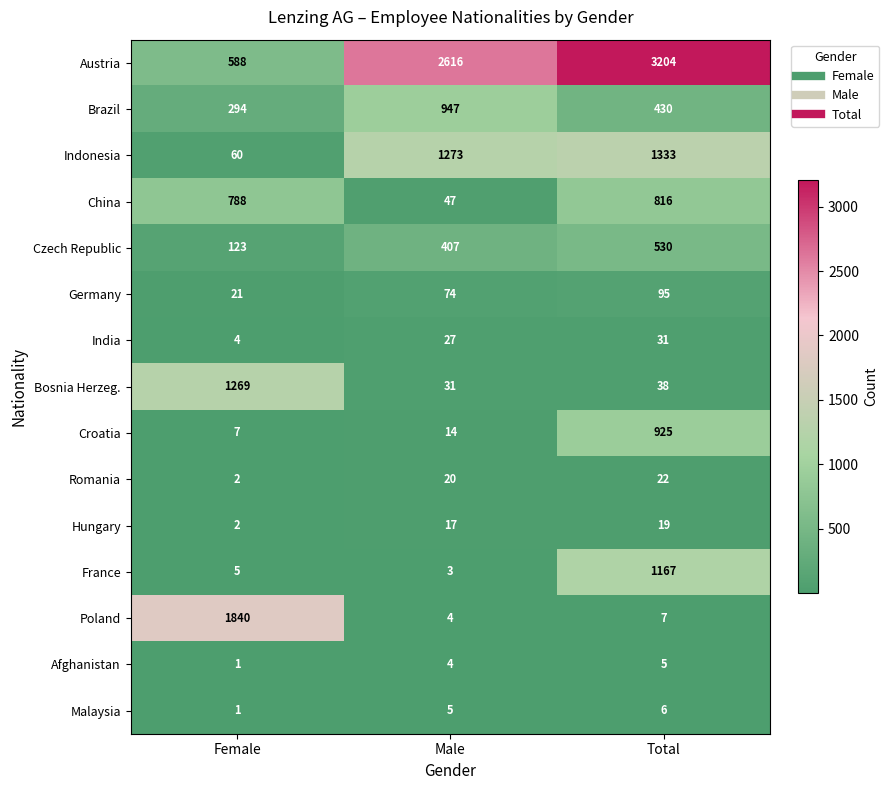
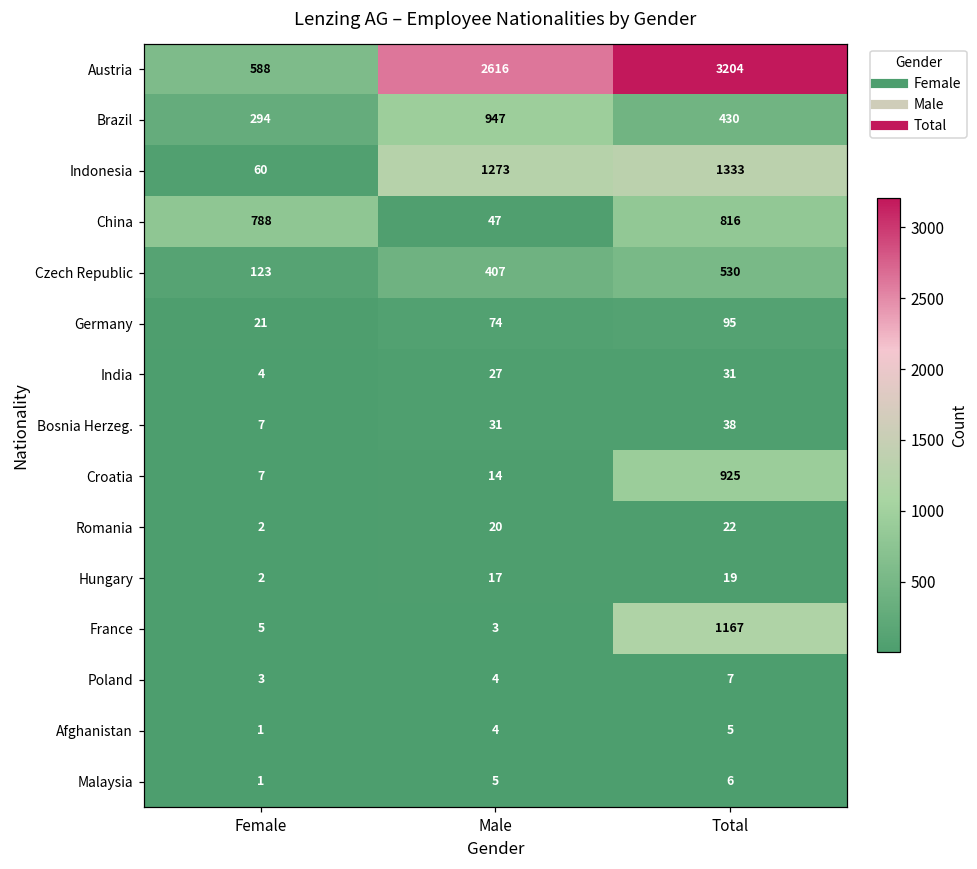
  {
    "Austria": {
      "Female": 588,
      "Male": 2616,
      "Total": 3204
    },
    "Brazil": {
      "Female": 294,
      "Male": 947,
      "Total": 430
    },
    "Indonesia": {
      "Female": 60,
      "Male": 1273,
      "Total": 1333
    },
    "China": {
      "Female": 788,
      "Male": 47,
      "Total": 816
    },
    "Czech Republic": {
      "Female": 123,
      "Male": 407,
      "Total": 530
    },
    "Germany": {
      "Female": 21,
      "Male": 74,
      "Total": 95
    },
    "India": {
      "Female": 4,
      "Male": 27,
      "Total": 31
    },
    "Bosnia Herzeg.": {
-     "Female": 1269,
+     "Female": 7,
      "Male": 31,
      "Total": 38
    },
    "Croatia": {
      "Female": 7,
      "Male": 14,
      "Total": 925
    },
    "Romania": {
      "Female": 2,
      "Male": 20,
      "Total": 22
    },
    "Hungary": {
      "Female": 2,
      "Male": 17,
      "Total": 19
    },
    "France": {
      "Female": 5,
      "Male": 3,
      "Total": 1167
    },
    "Poland": {
-     "Female": 1840,
+     "Female": 3,
      "Male": 4,
      "Total": 7
    },
    "Afghanistan": {
      "Female": 1,
      "Male": 4,
      "Total": 5
    },
    "Malaysia": {
      "Female": 1,
      "Male": 5,
      "Total": 6
    }
  }
